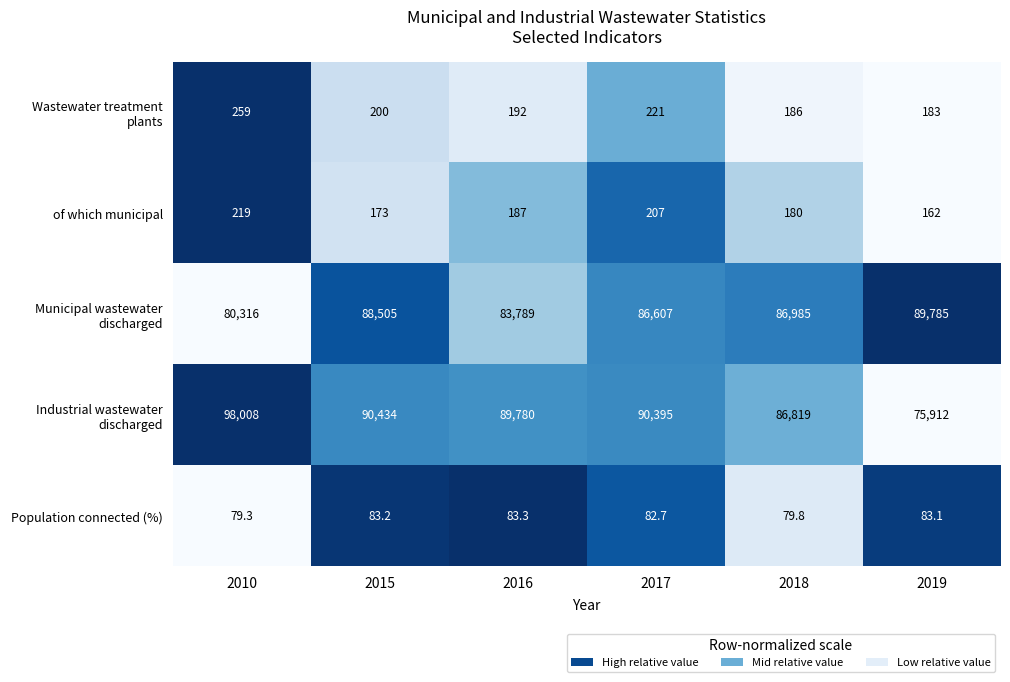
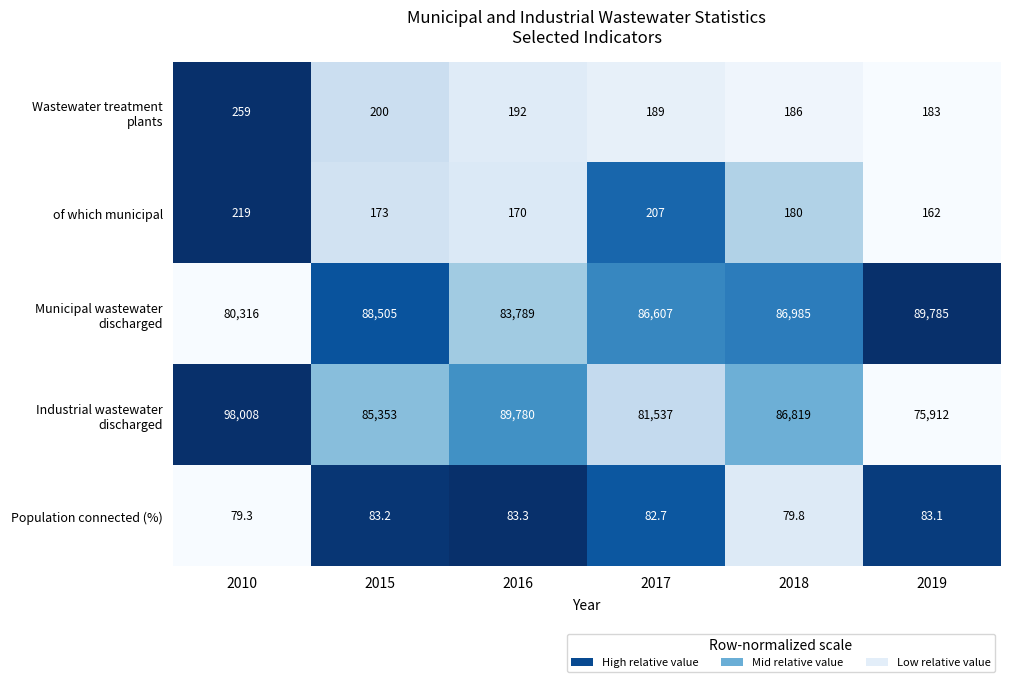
  {
    "Wastewater treatment plants": {
      "2010": "259",
      "2015": "200",
      "2016": "192",
-     "2017": "221",
+     "2017": "189",
      "2018": "186",
      "2019": "183"
    },
    "of which municipal": {
      "2010": "219",
      "2015": "173",
-     "2016": "187",
+     "2016": "170",
      "2017": "207",
      "2018": "180",
      "2019": "162"
    },
    "Municipal wastewater discharged": {
      "2010": "80,316",
      "2015": "88,505",
      "2016": "83,789",
      "2017": "86,607",
      "2018": "86,985",
      "2019": "89,785"
    },
    "Industrial wastewater discharged": {
      "2010": "98,008",
-     "2015": "90,434",
+     "2015": "85,353",
      "2016": "89,780",
-     "2017": "90,395",
+     "2017": "81,537",
      "2018": "86,819",
      "2019": "75,912"
    },
    "Population connected (%)": {
      "2010": "79.3",
      "2015": "83.2",
      "2016": "83.3",
      "2017": "82.7",
      "2018": "79.8",
      "2019": "83.1"
    }
  }
